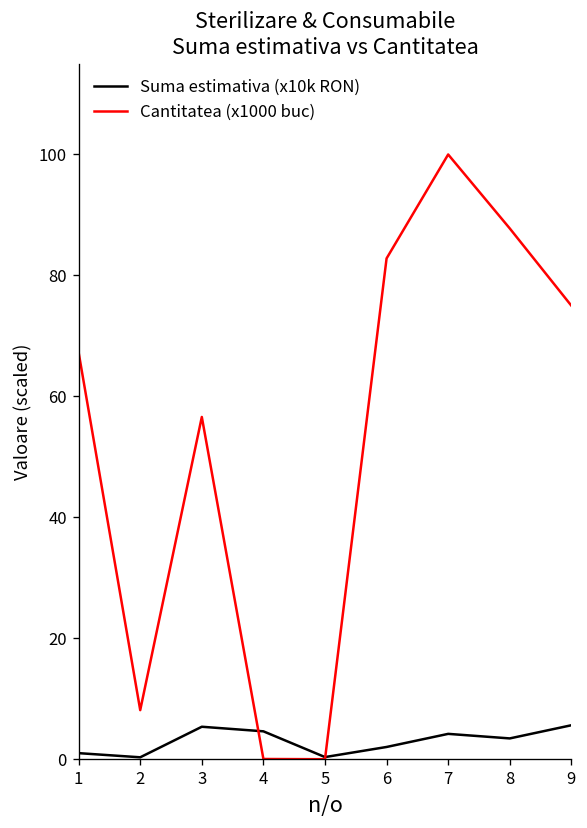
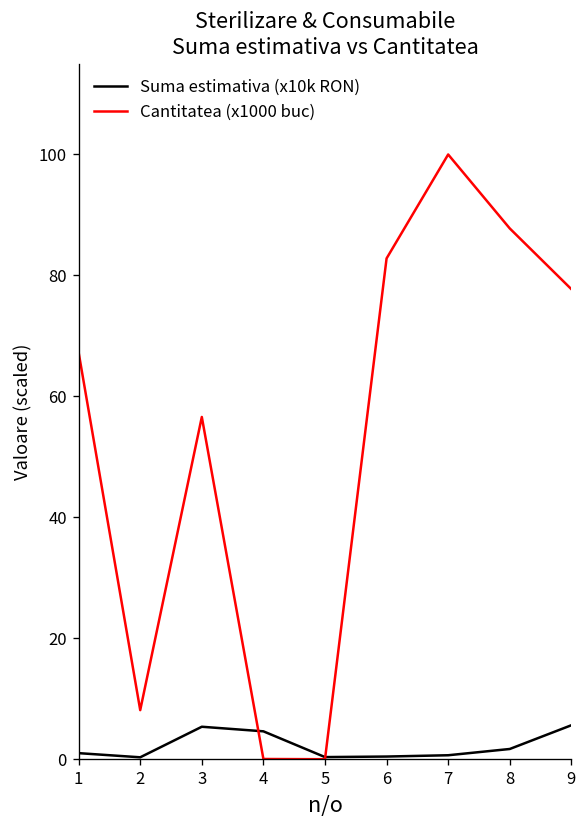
  {
    "Suma estimativa (x10k RON)": {
      "1": 1,
      "2": 0,
      "3": 5,
      "4": 5,
-     "6": 2,
-     "7": 4,
-     "8": 3,
+     "6": 0,
+     "7": 1,
+     "8": 2,
      "9": 6
    },
    "Cantitatea (x1000 buc)": {
      "1": 67,
      "2": 8,
      "3": 57,
      "4": 0,
      "6": 83,
      "7": 100,
      "8": 88,
-     "9": 75
+     "9": 78
    }
  }
